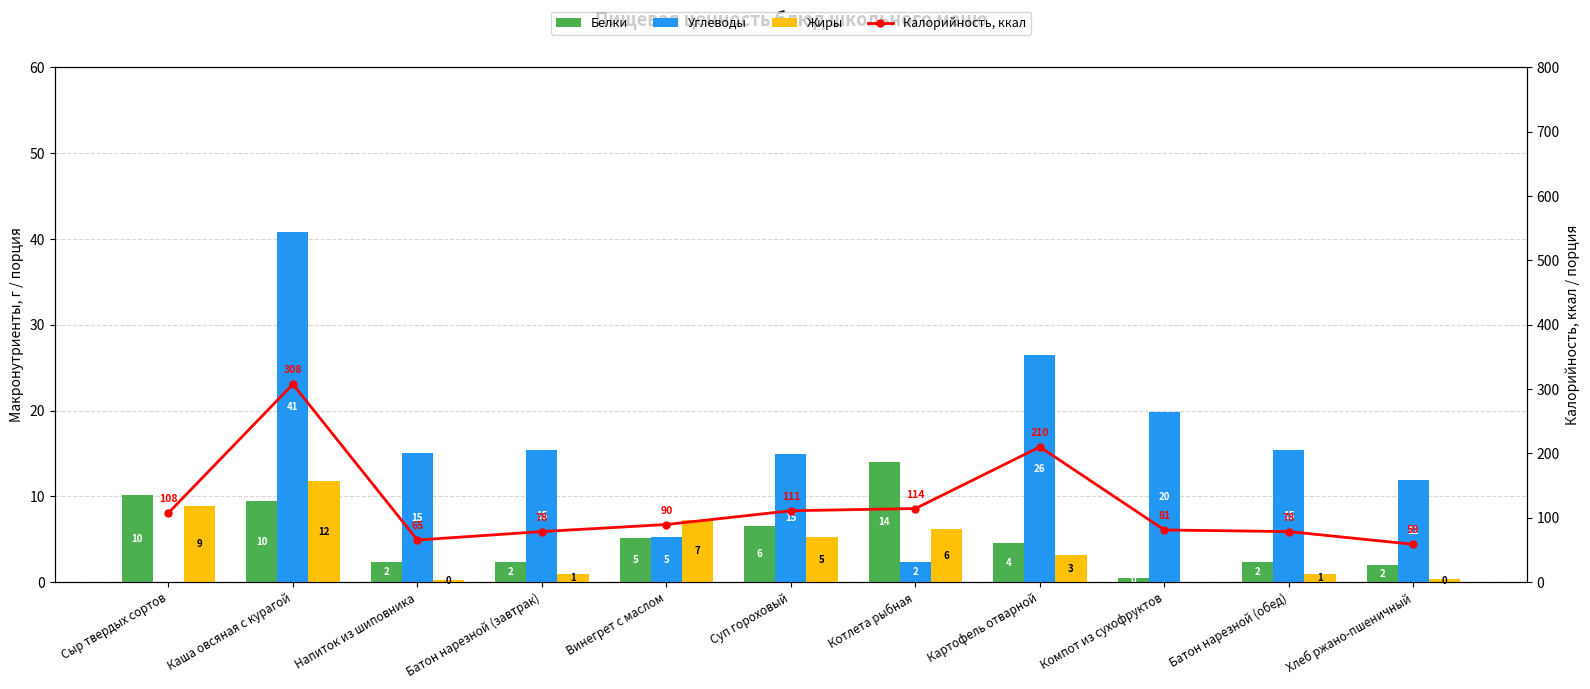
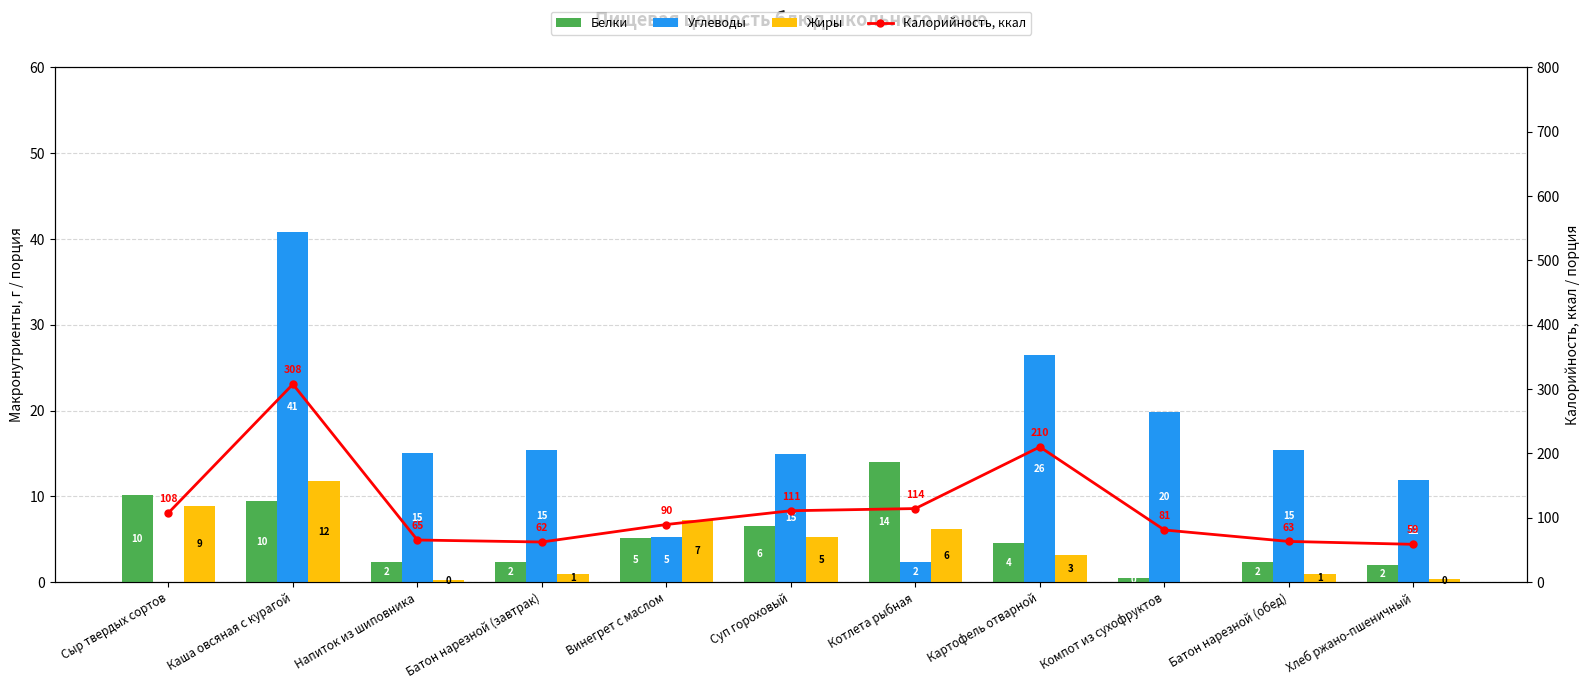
  {
    "Белки": {
      "Сыр твердых сортов": 10,
      "Каша овсяная с курагой": 10,
      "Напиток из шиповника": 2,
      "Батон нарезной (завтрак)": 2,
      "Винегрет с маслом": 5,
      "Суп гороховый": 6,
      "Котлета рыбная": 14,
      "Картофель отварной": 4,
      "Батон нарезной (обед)": 2,
      "Хлеб ржано-пшеничный": 2
    },
    "Углеводы": {
      "Каша овсяная с курагой": 41,
      "Напиток из шиповника": 15,
      "Винегрет с маслом": 5,
      "Суп гороховый": 15,
      "Котлета рыбная": 2,
      "Картофель отварной": 26,
      "Компот из сухофруктов": 20
    },
    "Жиры": {
      "Сыр твердых сортов": 9,
      "Каша овсяная с курагой": 12,
      "Напиток из шиповника": 0,
      "Батон нарезной (завтрак)": 1,
      "Винегрет с маслом": 7,
      "Суп гороховый": 5,
      "Котлета рыбная": 6,
      "Картофель отварной": 3,
      "Батон нарезной (обед)": 1,
      "Хлеб ржано-пшеничный": 0
    },
    "Калорийность, ккал": {
      "Сыр твердых сортов": 108,
      "Каша овсяная с курагой": 308,
      "Напиток из шиповника": 65,
-     "Батон нарезной (завтрак)": 78,
+     "Батон нарезной (завтрак)": 62,
      "Винегрет с маслом": 90,
      "Суп гороховый": 111,
      "Котлета рыбная": 114,
      "Картофель отварной": 210,
      "Компот из сухофруктов": 81,
-     "Батон нарезной (обед)": 78
+     "Батон нарезной (обед)": 63
    }
  }
